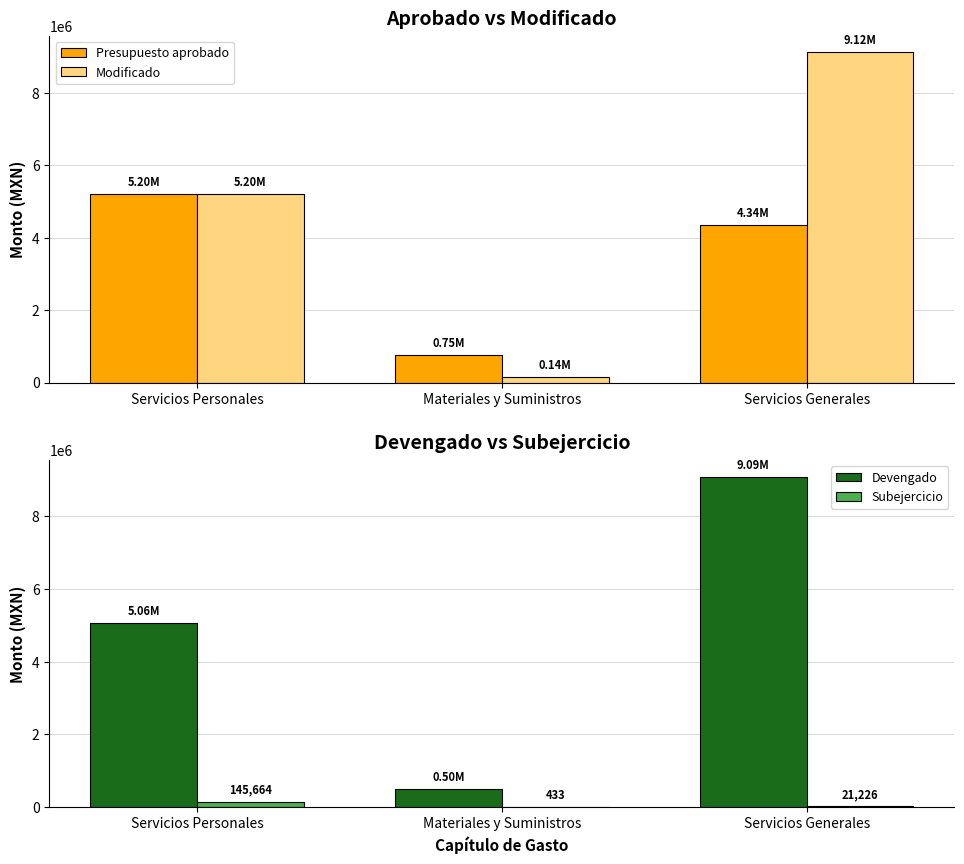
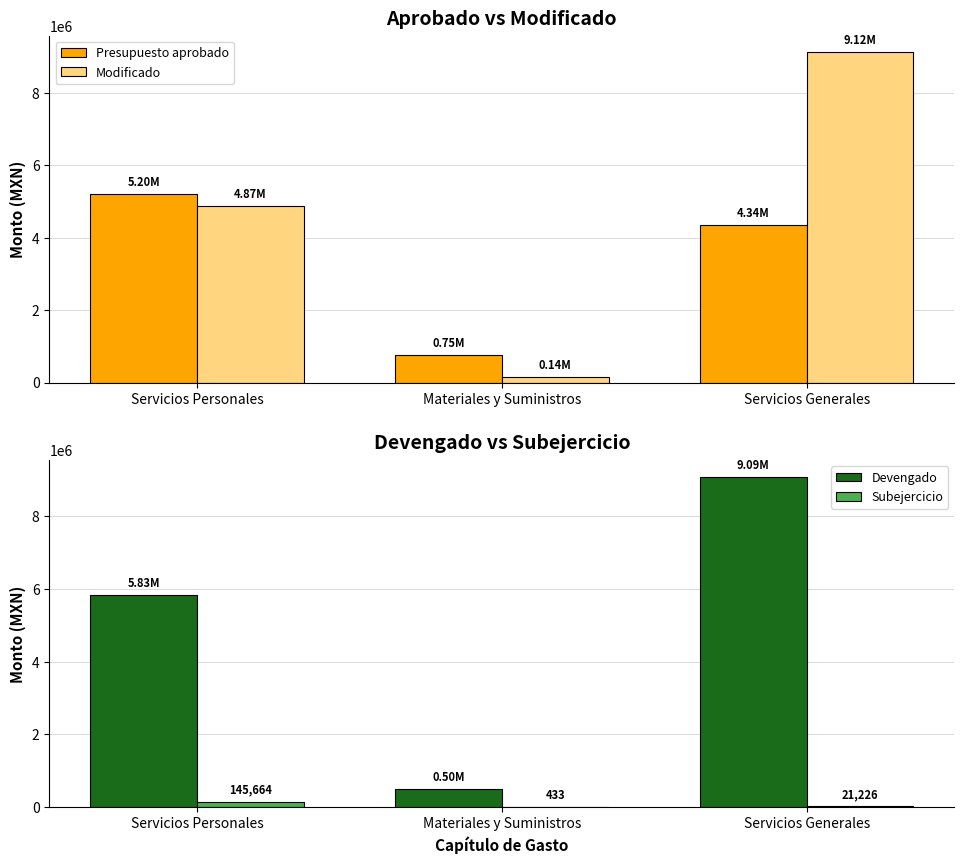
  {
    "Aprobado vs Modificado": {
      "Presupuesto aprobado": {
        "Servicios Personales": "5.20M",
        "Materiales y Suministros": "0.75M",
        "Servicios Generales": "4.34M"
      },
      "Modificado": {
-       "Servicios Personales": "5.20M",
+       "Servicios Personales": "4.87M",
        "Materiales y Suministros": "0.14M",
        "Servicios Generales": "9.12M"
      }
    },
    "Devengado vs Subejercicio": {
      "Devengado": {
-       "Servicios Personales": "5.06M",
+       "Servicios Personales": "5.83M",
        "Materiales y Suministros": "0.50M",
        "Servicios Generales": "9.09M"
      },
      "Subejercicio": {
        "Servicios Personales": "145,664",
        "Materiales y Suministros": "433",
        "Servicios Generales": "21,226"
      }
    }
  }
